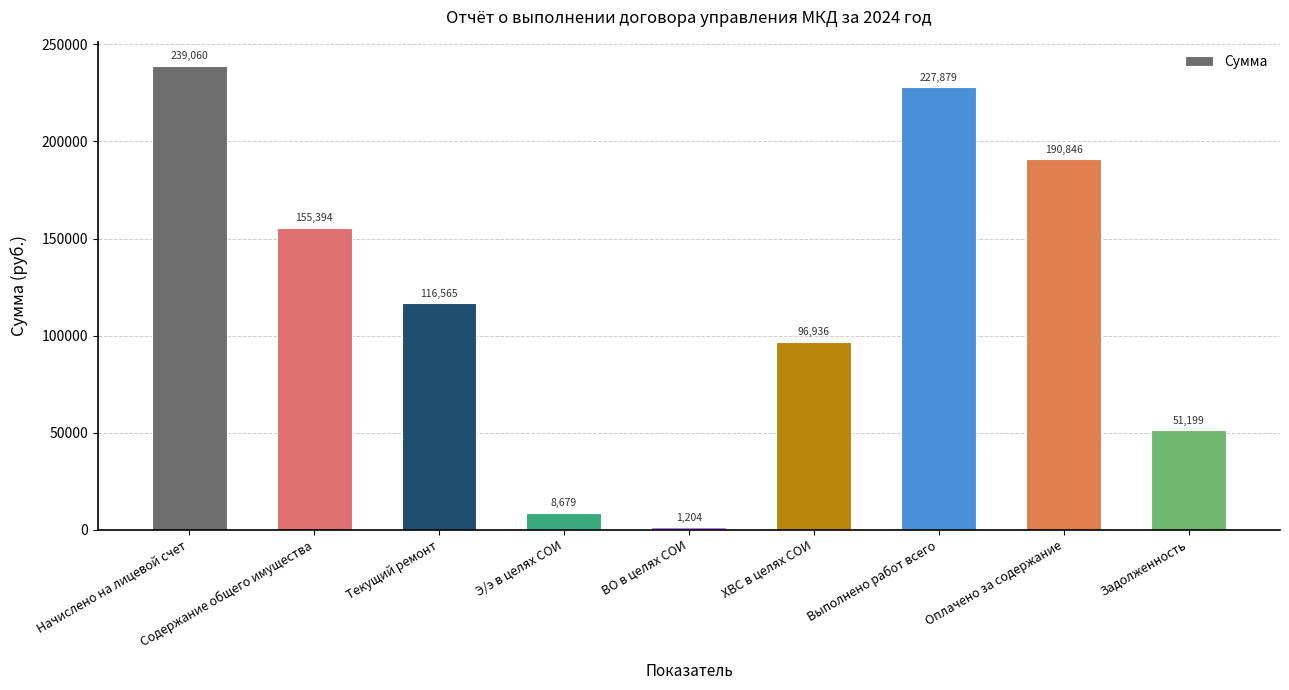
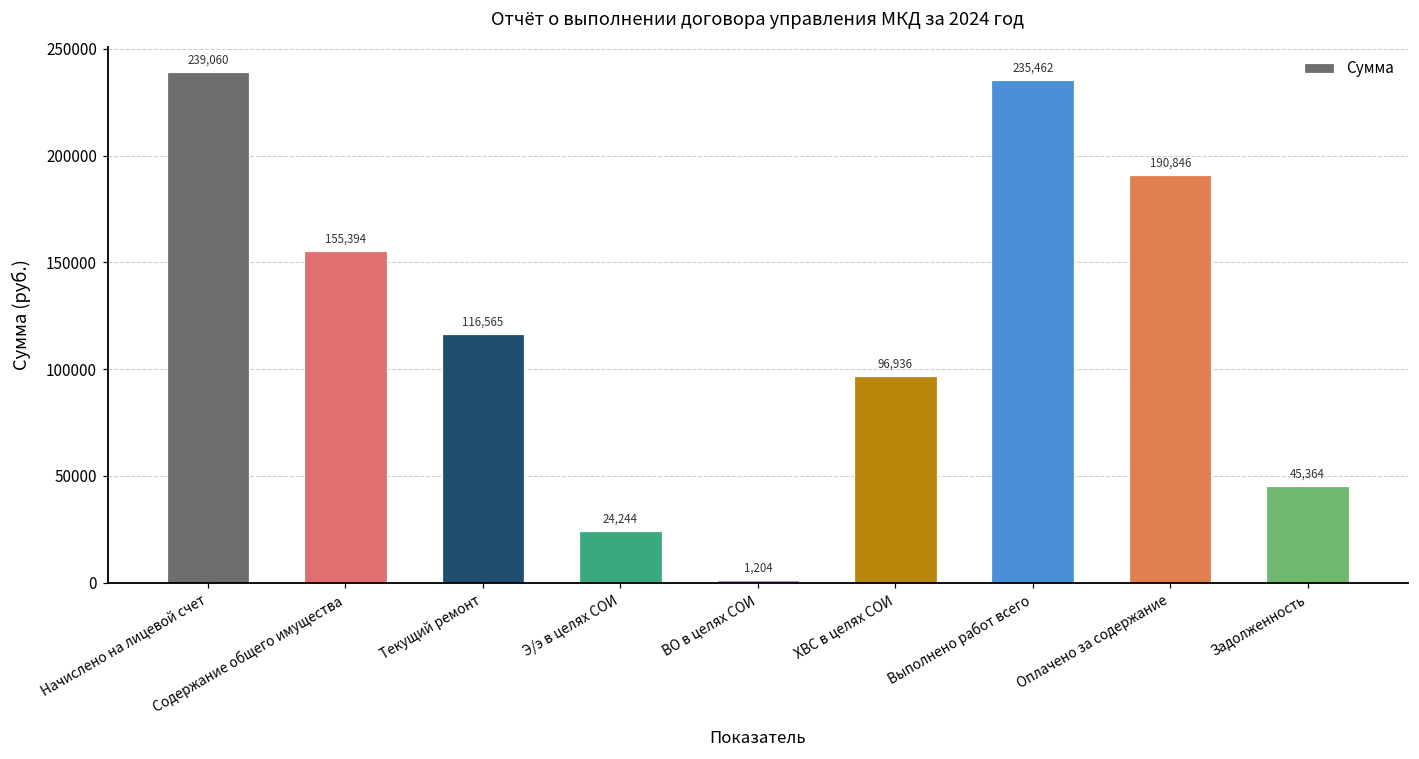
  {
    "Начислено на лицевой счет": "239,060",
    "Содержание общего имущества": "155,394",
    "Текущий ремонт": "116,565",
-   "Э/э в целях СОИ": "8,679",
+   "Э/э в целях СОИ": "24,244",
    "ВО в целях СОИ": "1,204",
    "ХВС в целях СОИ": "96,936",
-   "Выполнено работ всего": "227,879",
+   "Выполнено работ всего": "235,462",
    "Оплачено за содержание": "190,846",
-   "Задолженность": "51,199"
+   "Задолженность": "45,364"
  }
